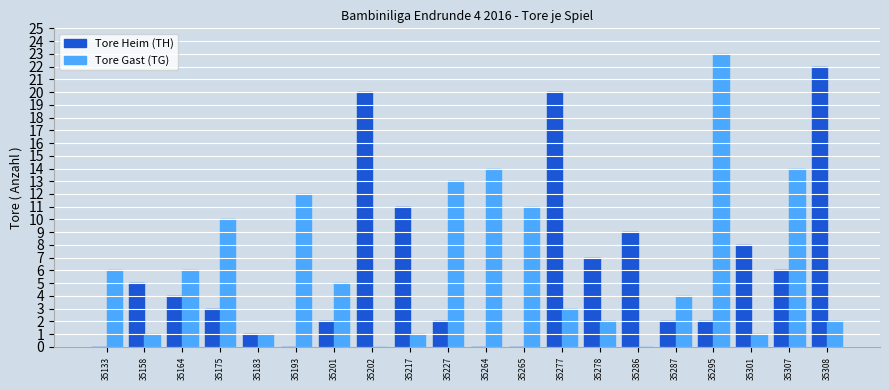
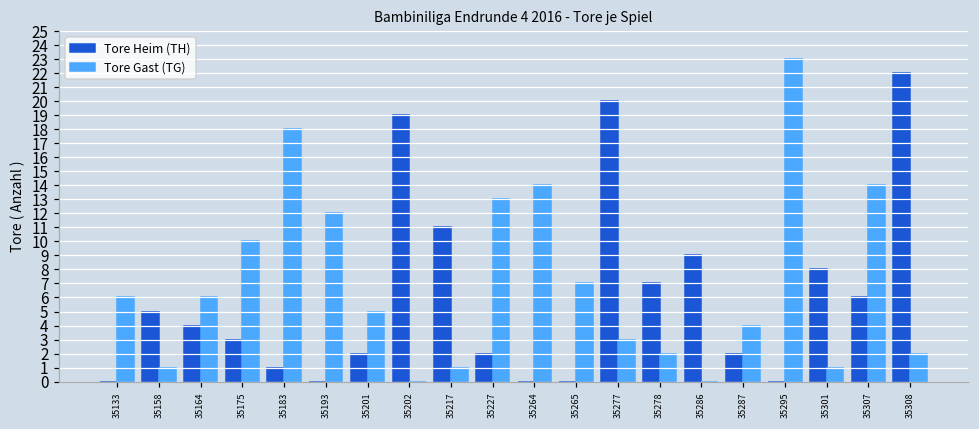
  {
    "Tore Heim (TH)": {
      "35133": 0,
      "35158": 5,
      "35164": 4,
      "35175": 3,
      "35183": 1,
      "35193": 0,
      "35201": 2,
-     "35202": 20,
+     "35202": 19,
      "35217": 11,
      "35227": 2,
      "35264": 0,
      "35265": 0,
      "35277": 20,
      "35278": 7,
      "35286": 9,
      "35287": 2,
-     "35295": 2,
+     "35295": 0,
      "35301": 8,
      "35307": 6,
      "35308": 22
    },
    "Tore Gast (TG)": {
      "35133": 6,
      "35158": 1,
      "35164": 6,
      "35175": 10,
-     "35183": 1,
+     "35183": 18,
      "35193": 12,
      "35201": 5,
      "35202": 0,
      "35217": 1,
      "35227": 13,
      "35264": 14,
-     "35265": 11,
+     "35265": 7,
      "35277": 3,
      "35278": 2,
      "35286": 0,
      "35287": 4,
      "35295": 23,
      "35301": 1,
      "35307": 14,
      "35308": 2
    }
  }
